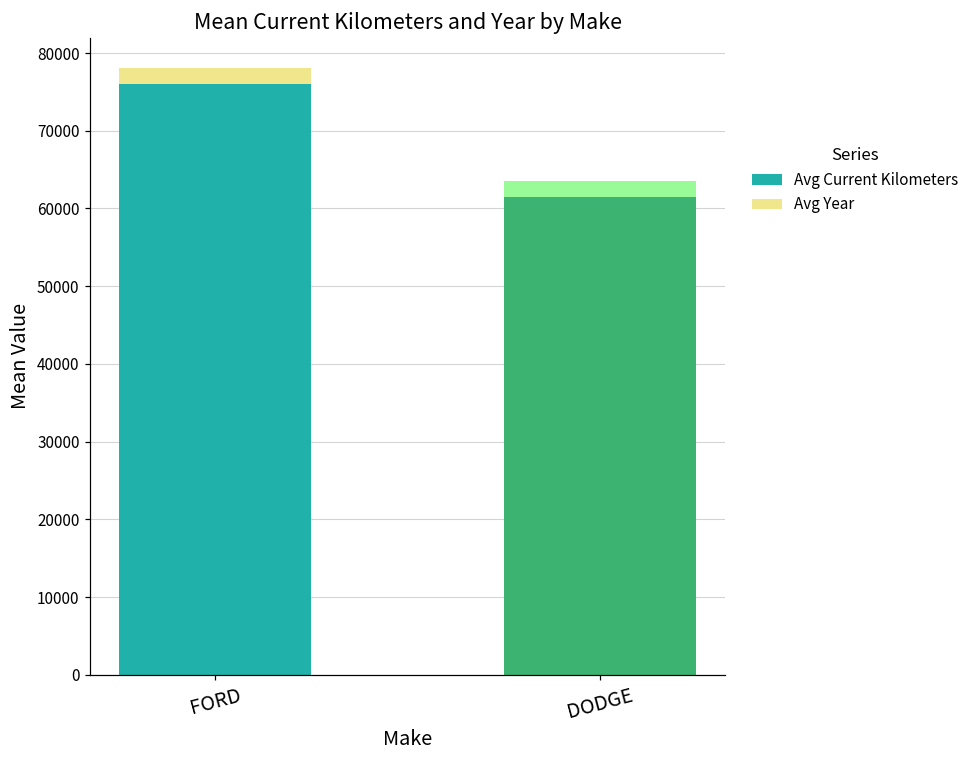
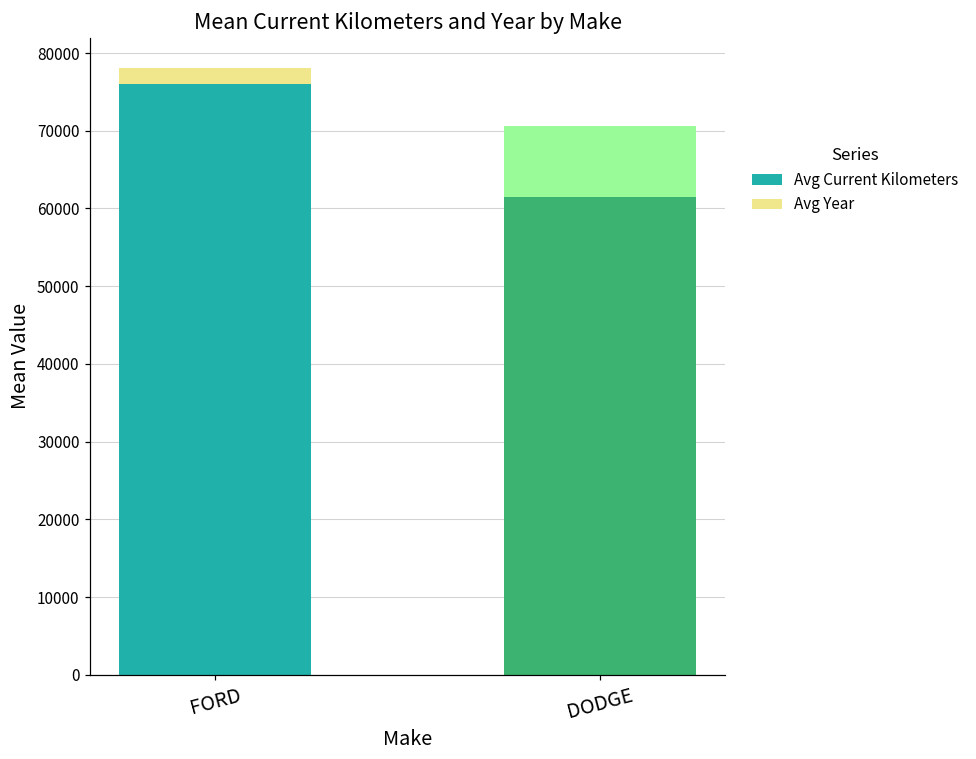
  {
    "Avg Current Kilometers": {
      "FORD": 76000,
      "DODGE": 61000
    },
    "Avg Year": {
      "FORD": 2000,
-     "DODGE": 2000
+     "DODGE": 9000
    }
  }
